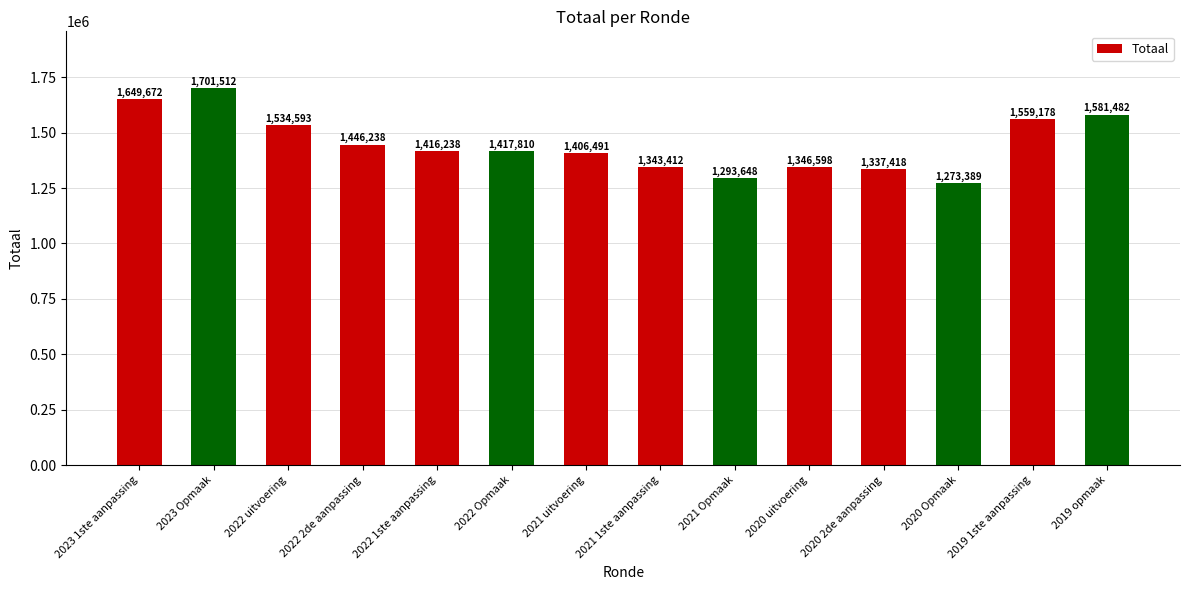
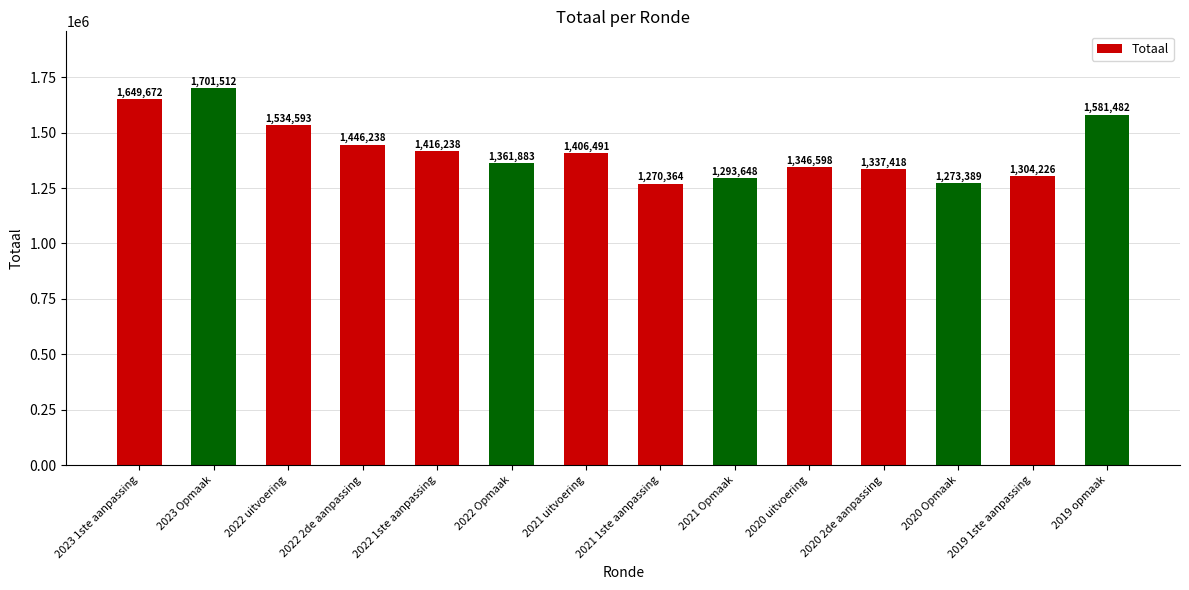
  {
    "2023 1ste aanpassing": "1,649,672",
    "2023 Opmaak": "1,701,512",
    "2022 uitvoering": "1,534,593",
    "2022 2de aanpassing": "1,446,238",
    "2022 1ste aanpassing": "1,416,238",
-   "2022 Opmaak": "1,417,810",
+   "2022 Opmaak": "1,361,883",
    "2021 uitvoering": "1,406,491",
-   "2021 1ste aanpassing": "1,343,412",
+   "2021 1ste aanpassing": "1,270,364",
    "2021 Opmaak": "1,293,648",
    "2020 uitvoering": "1,346,598",
    "2020 2de aanpassing": "1,337,418",
    "2020 Opmaak": "1,273,389",
-   "2019 1ste aanpassing": "1,559,178",
+   "2019 1ste aanpassing": "1,304,226",
    "2019 opmaak": "1,581,482"
  }
